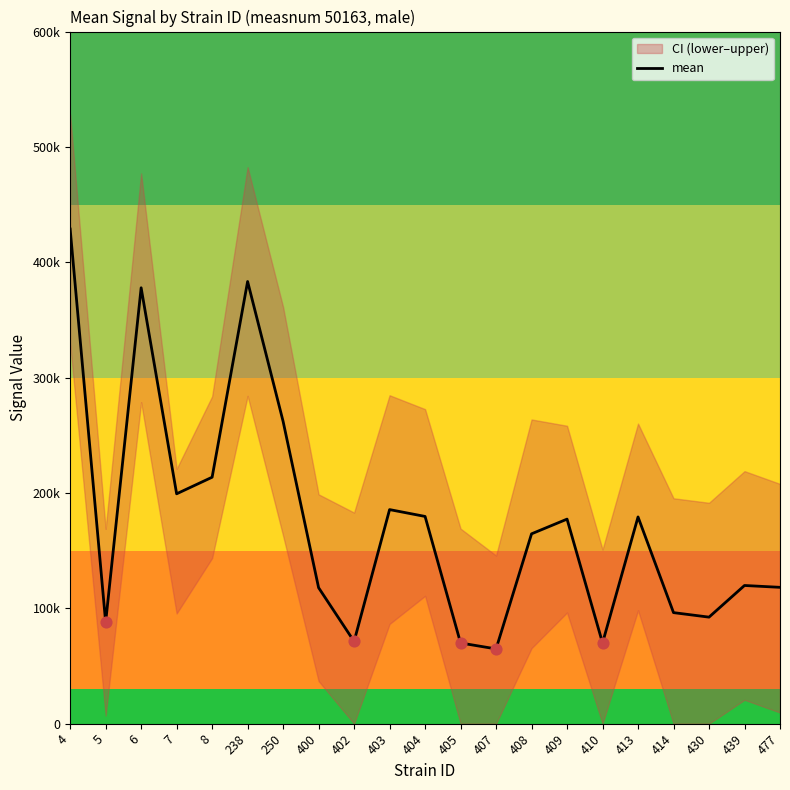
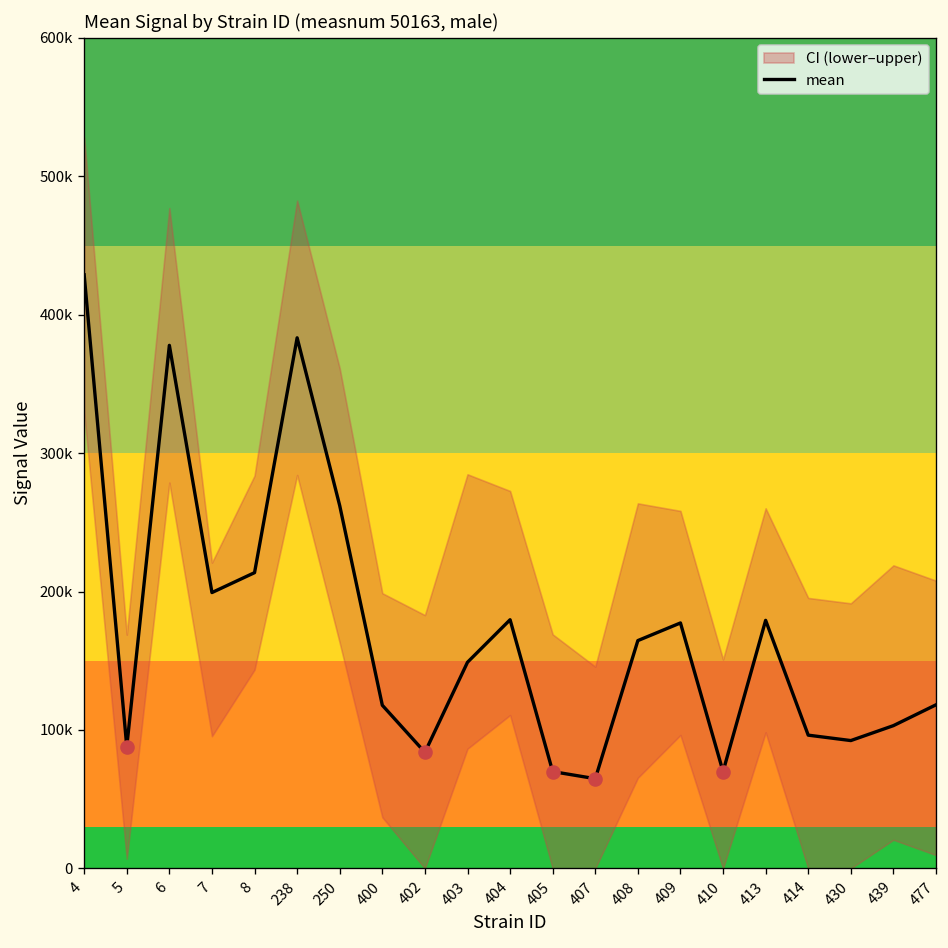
  {
    "mean": {
      "4": 429000,
      "6": 378000,
      "7": 199000,
      "8": 214000,
      "238": 383000,
      "250": 262000,
      "400": 118000,
-     "402": 71000,
-     "403": 186000,
+     "402": 84000,
+     "403": 149000,
      "404": 180000,
      "408": 165000,
      "409": 177000,
      "413": 179000,
      "414": 96000,
      "430": 92000,
-     "439": 120000,
+     "439": 103000,
      "477": 118000
    }
  }
